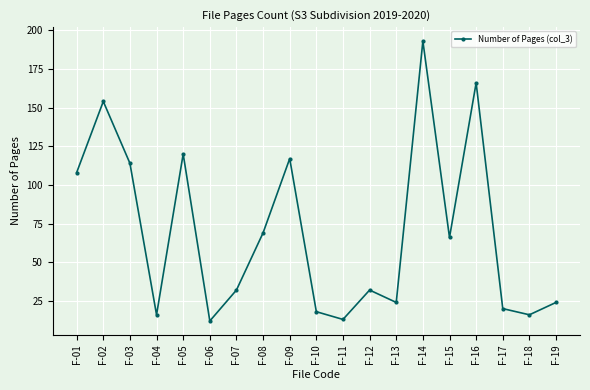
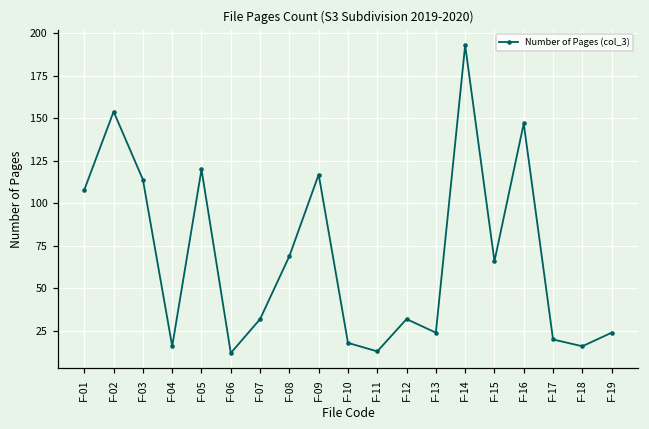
  {
    "F-01": 108,
    "F-02": 154,
    "F-03": 114,
    "F-04": 16,
    "F-05": 120,
    "F-06": 12,
    "F-07": 32,
    "F-08": 69,
    "F-09": 117,
    "F-10": 18,
    "F-11": 13,
    "F-12": 32,
    "F-13": 24,
    "F-14": 193,
    "F-15": 66,
-   "F-16": 166,
+   "F-16": 147,
    "F-17": 20,
    "F-18": 16,
    "F-19": 24
  }
